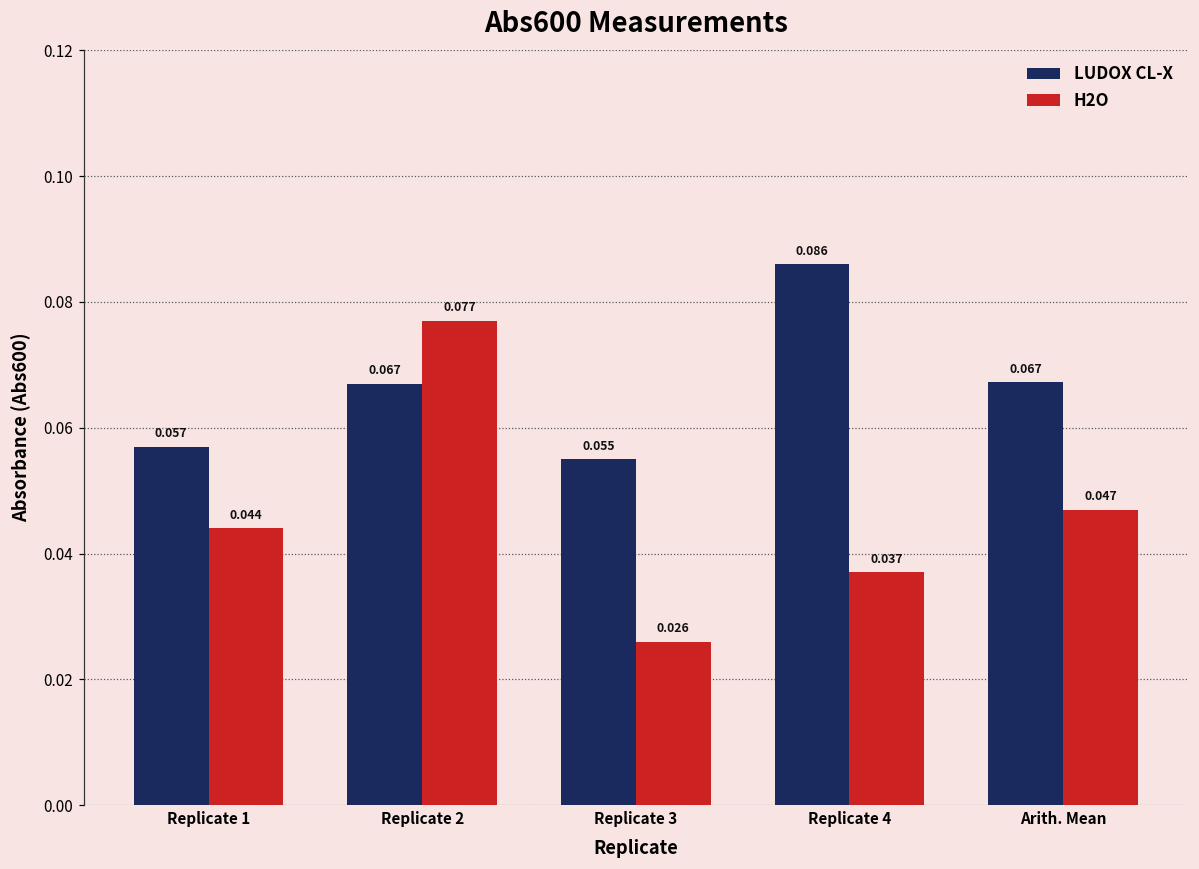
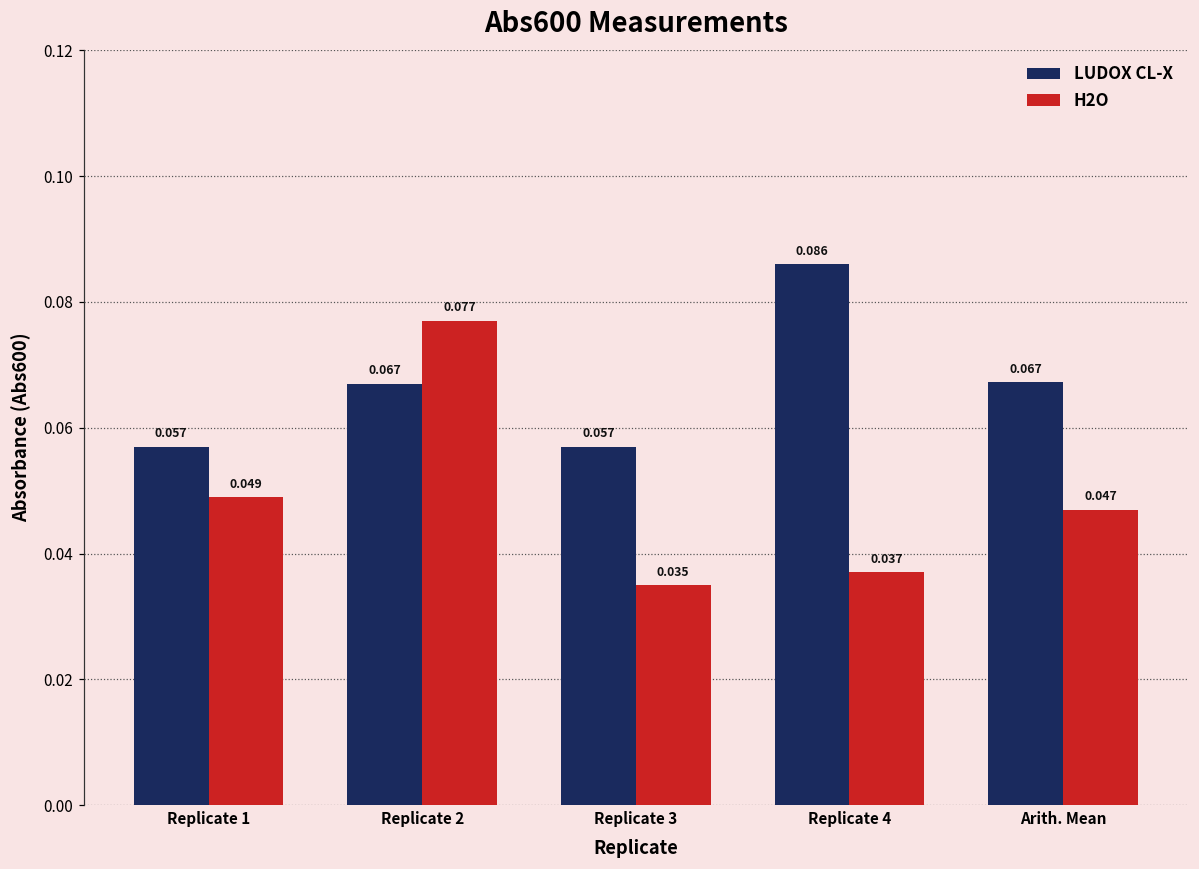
  {
    "LUDOX CL-X": {
      "Replicate 1": 0.057,
      "Replicate 2": 0.067,
-     "Replicate 3": 0.055,
+     "Replicate 3": 0.057,
      "Replicate 4": 0.086,
      "Arith. Mean": 0.067
    },
    "H2O": {
-     "Replicate 1": 0.044,
+     "Replicate 1": 0.049,
      "Replicate 2": 0.077,
-     "Replicate 3": 0.026,
+     "Replicate 3": 0.035,
      "Replicate 4": 0.037,
      "Arith. Mean": 0.047
    }
  }
